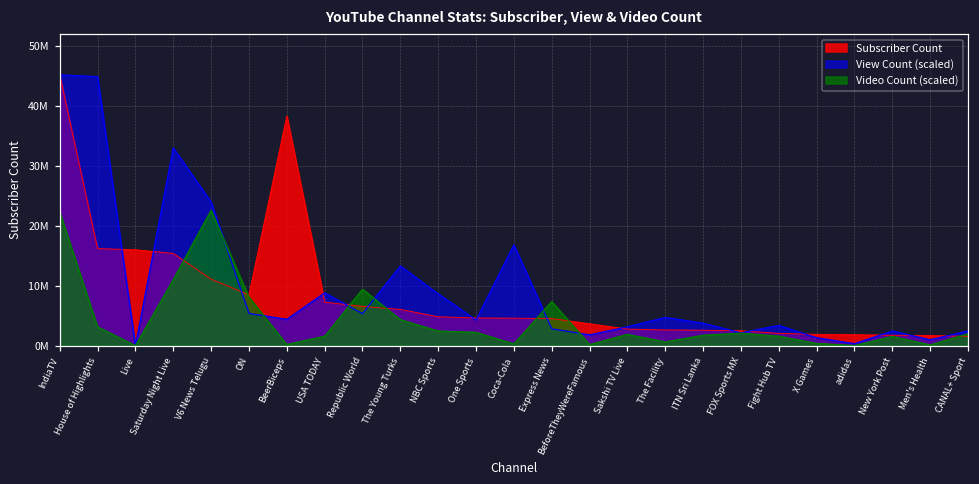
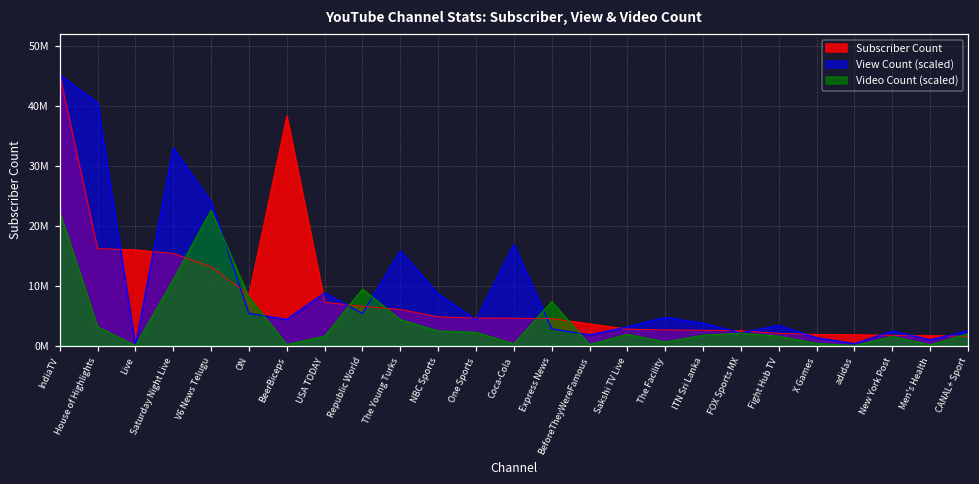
  {
    "Subscriber Count": {
      "House of Highlights": 16000000,
      "Live": 16000000,
      "Saturday Night Live": 15000000,
-     "V6 News Telugu": 11000000,
+     "V6 News Telugu": 13000000,
      "BeerBiceps": 38000000,
      "USA TODAY": 7000000,
      "Republic World": 7000000,
      "The Young Turks": 6000000,
      "NBC Sports": 5000000,
      "Coca-Cola": 5000000,
      "Express News": 5000000,
      "BeforeTheyWereFamous": 4000000,
      "The Facility": 3000000,
      "ITN Sri Lanka": 3000000,
      "X Games": 2000000,
      "adidas": 2000000,
      "Men's Health": 2000000
    },
    "View Count (scaled)": {
-     "House of Highlights": 45000000,
+     "House of Highlights": 41000000,
      "Saturday Night Live": 33000000,
      "V6 News Telugu": 24000000,
      "ON": 5000000,
      "BeerBiceps": 4000000,
      "USA TODAY": 9000000,
      "Republic World": 5000000,
-     "The Young Turks": 13000000,
+     "The Young Turks": 16000000,
      "NBC Sports": 9000000,
      "Coca-Cola": 17000000,
      "Express News": 3000000,
      "BeforeTheyWereFamous": 2000000,
      "The Facility": 5000000,
      "ITN Sri Lanka": 4000000,
      "Fight Hub TV": 3000000,
      "X Games": 1000000,
      "New York Post": 2000000,
      "Men's Health": 1000000
    },
    "Video Count (scaled)": {
      "IndiaTV": 22000000,
      "House of Highlights": 3000000,
      "Saturday Night Live": 11000000,
      "V6 News Telugu": 23000000,
      "BeerBiceps": 0,
      "USA TODAY": 2000000,
      "Republic World": 9000000,
      "The Young Turks": 4000000,
      "NBC Sports": 2000000,
      "One Sports": 2000000,
      "Coca-Cola": 0,
      "Express News": 7000000,
      "BeforeTheyWereFamous": 0,
      "Sakshi TV Live": 2000000,
      "The Facility": 1000000,
      "ITN Sri Lanka": 2000000,
      "X Games": 0,
      "Men's Health": 0
    }
  }
